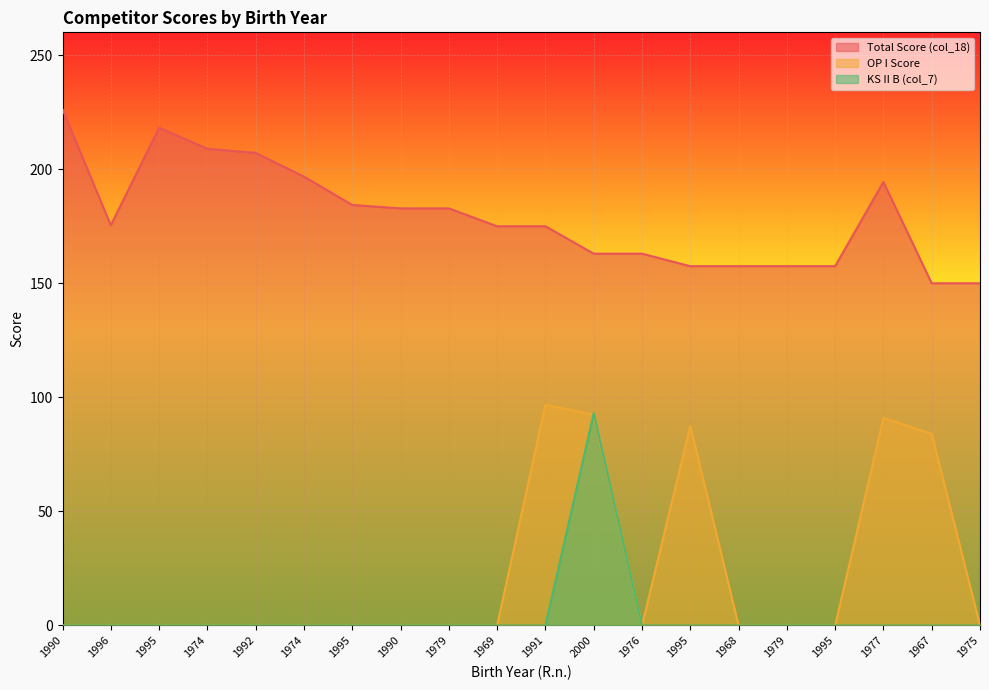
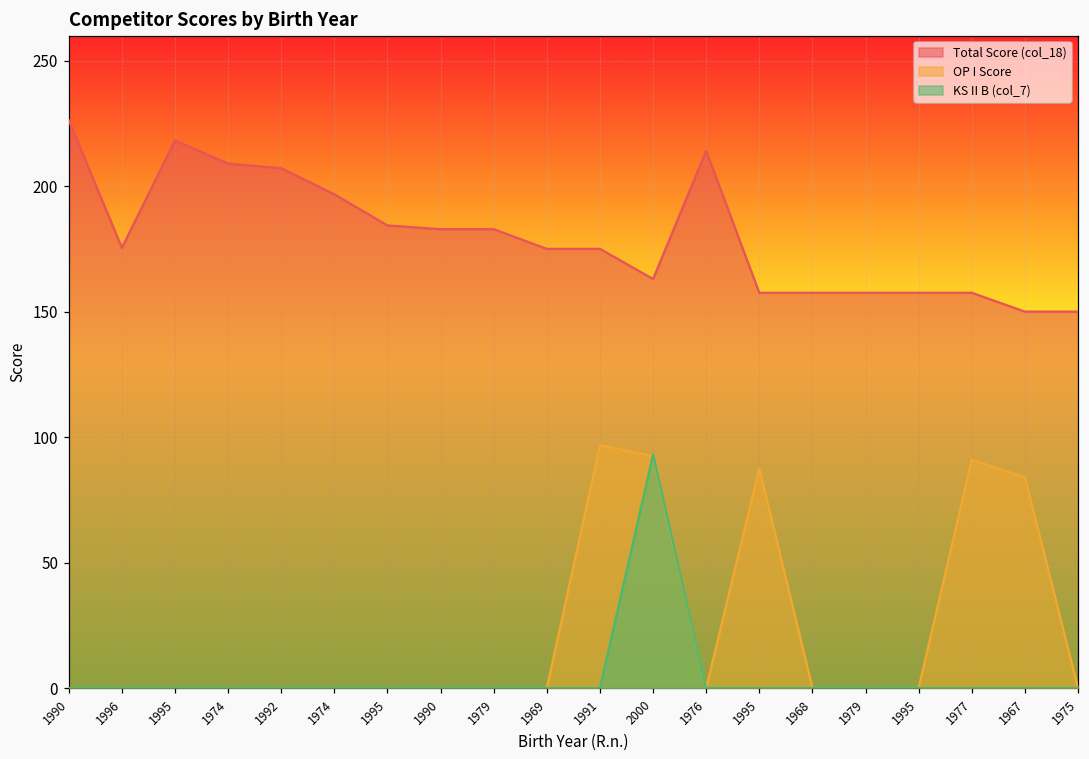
  {
    "Total Score (col_18)": {
      "1996": 175,
      "1992": 207,
      "1969": 175,
      "1991": 175,
      "2000": 163,
-     "1976": 163,
+     "1976": 214,
      "1968": 158,
-     "1977": 194,
+     "1977": 158,
      "1967": 150,
      "1975": 150
    },
    "OP I Score": {
      "1991": 97,
      "1977": 91,
      "1967": 84
    },
    "KS II B (col_7)": {
      "1991": 0,
      "1977": 0,
      "1967": 0
    }
  }
